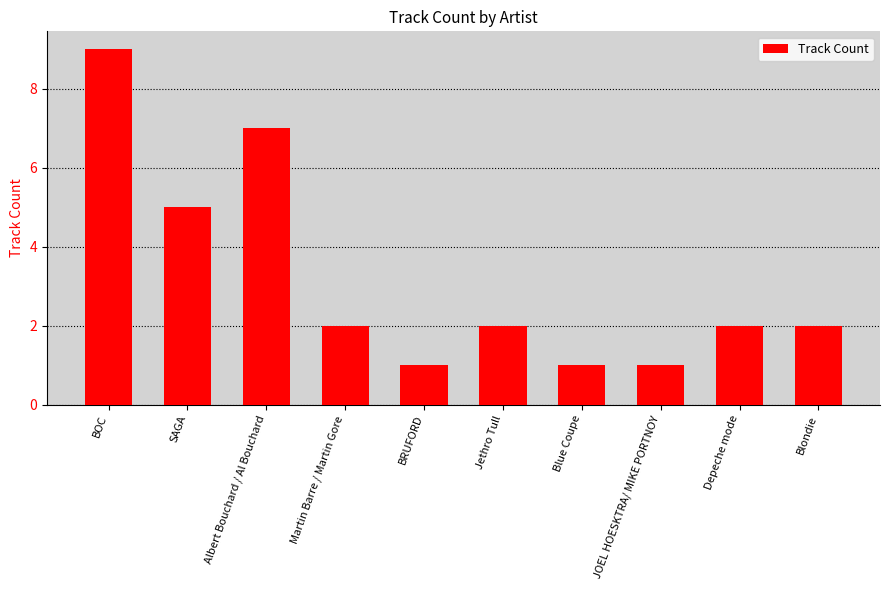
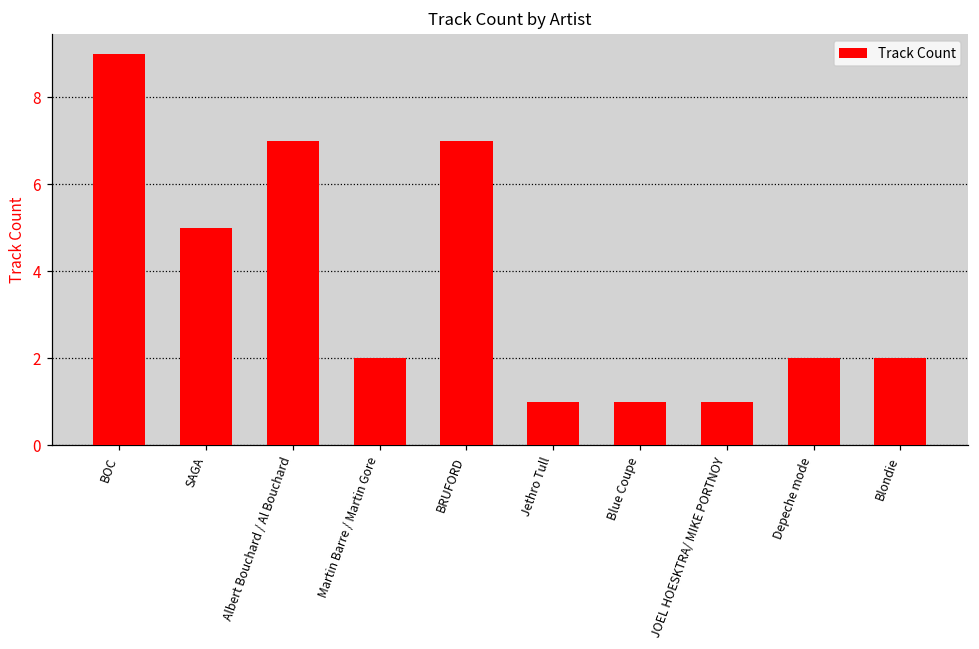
  {
    "BOC": 9,
    "SAGA": 5,
    "Albert Bouchard / Al Bouchard": 7,
    "Martin Barre / Martin Gore": 2,
-   "BRUFORD": 1,
-   "Jethro Tull": 2,
+   "BRUFORD": 7,
+   "Jethro Tull": 1,
    "Blue Coupe": 1,
    "JOEL HOESKTRA/ MIKE PORTNOY": 1,
    "Depeche mode": 2,
    "Blondie": 2
  }
